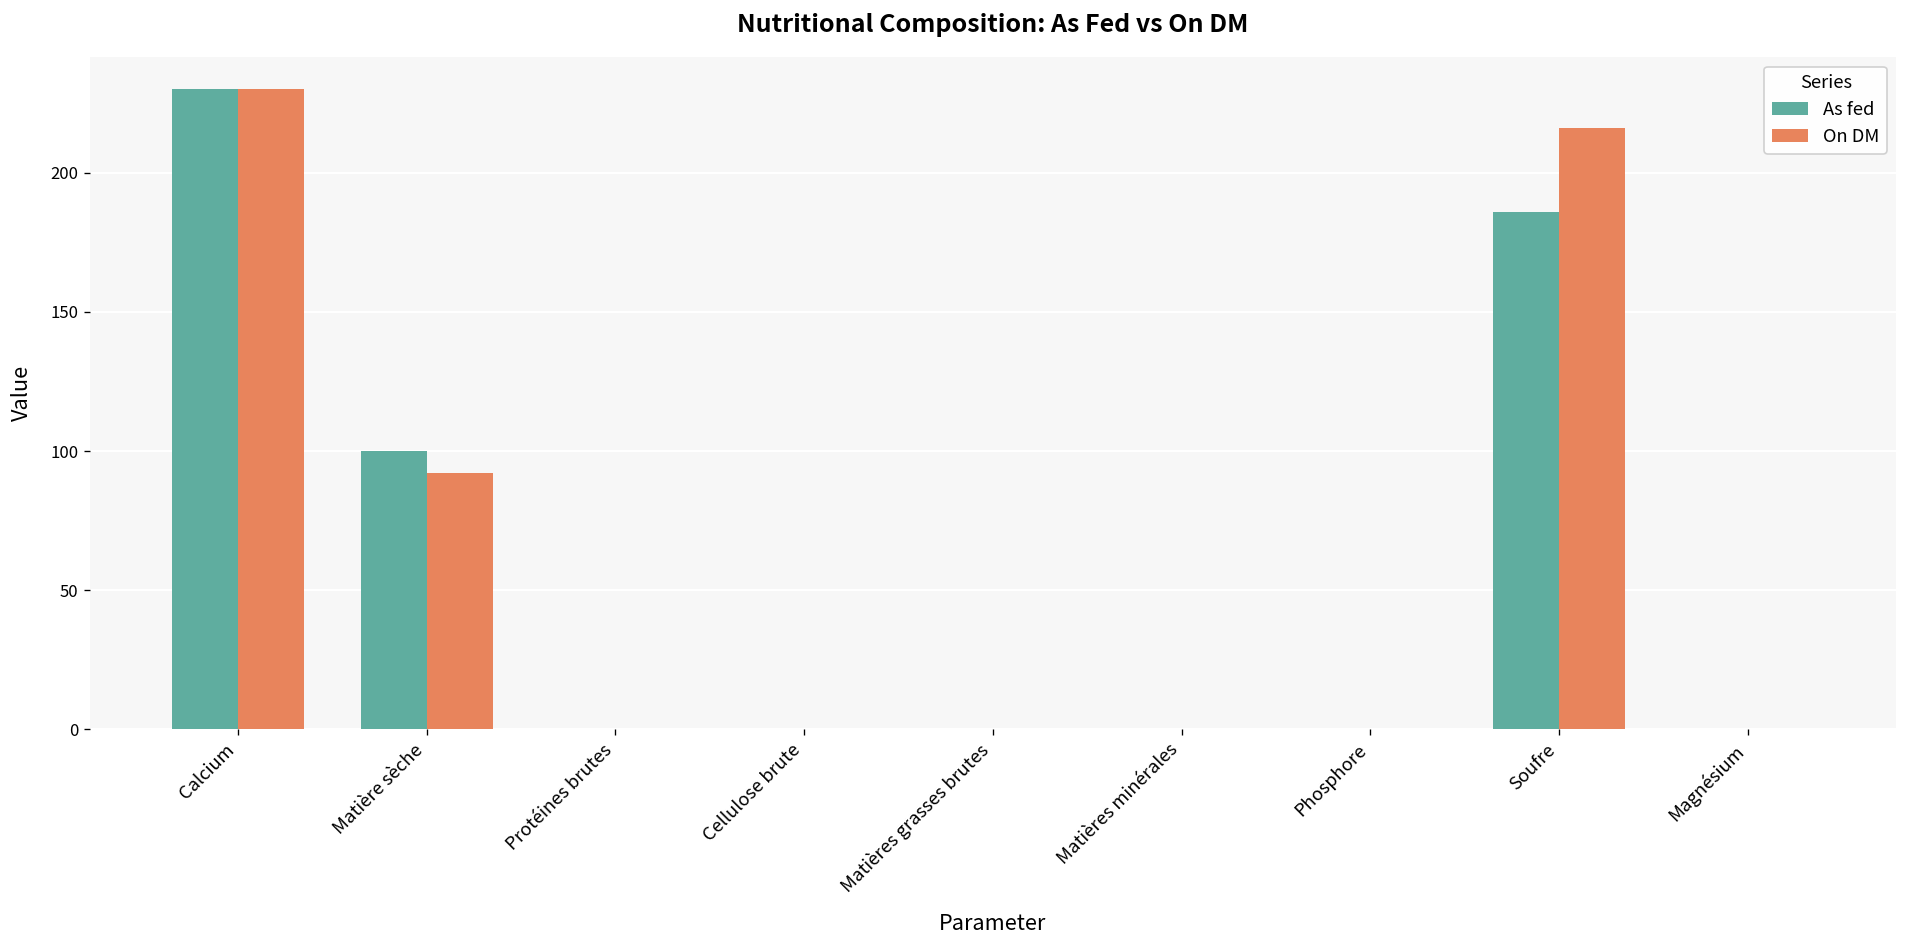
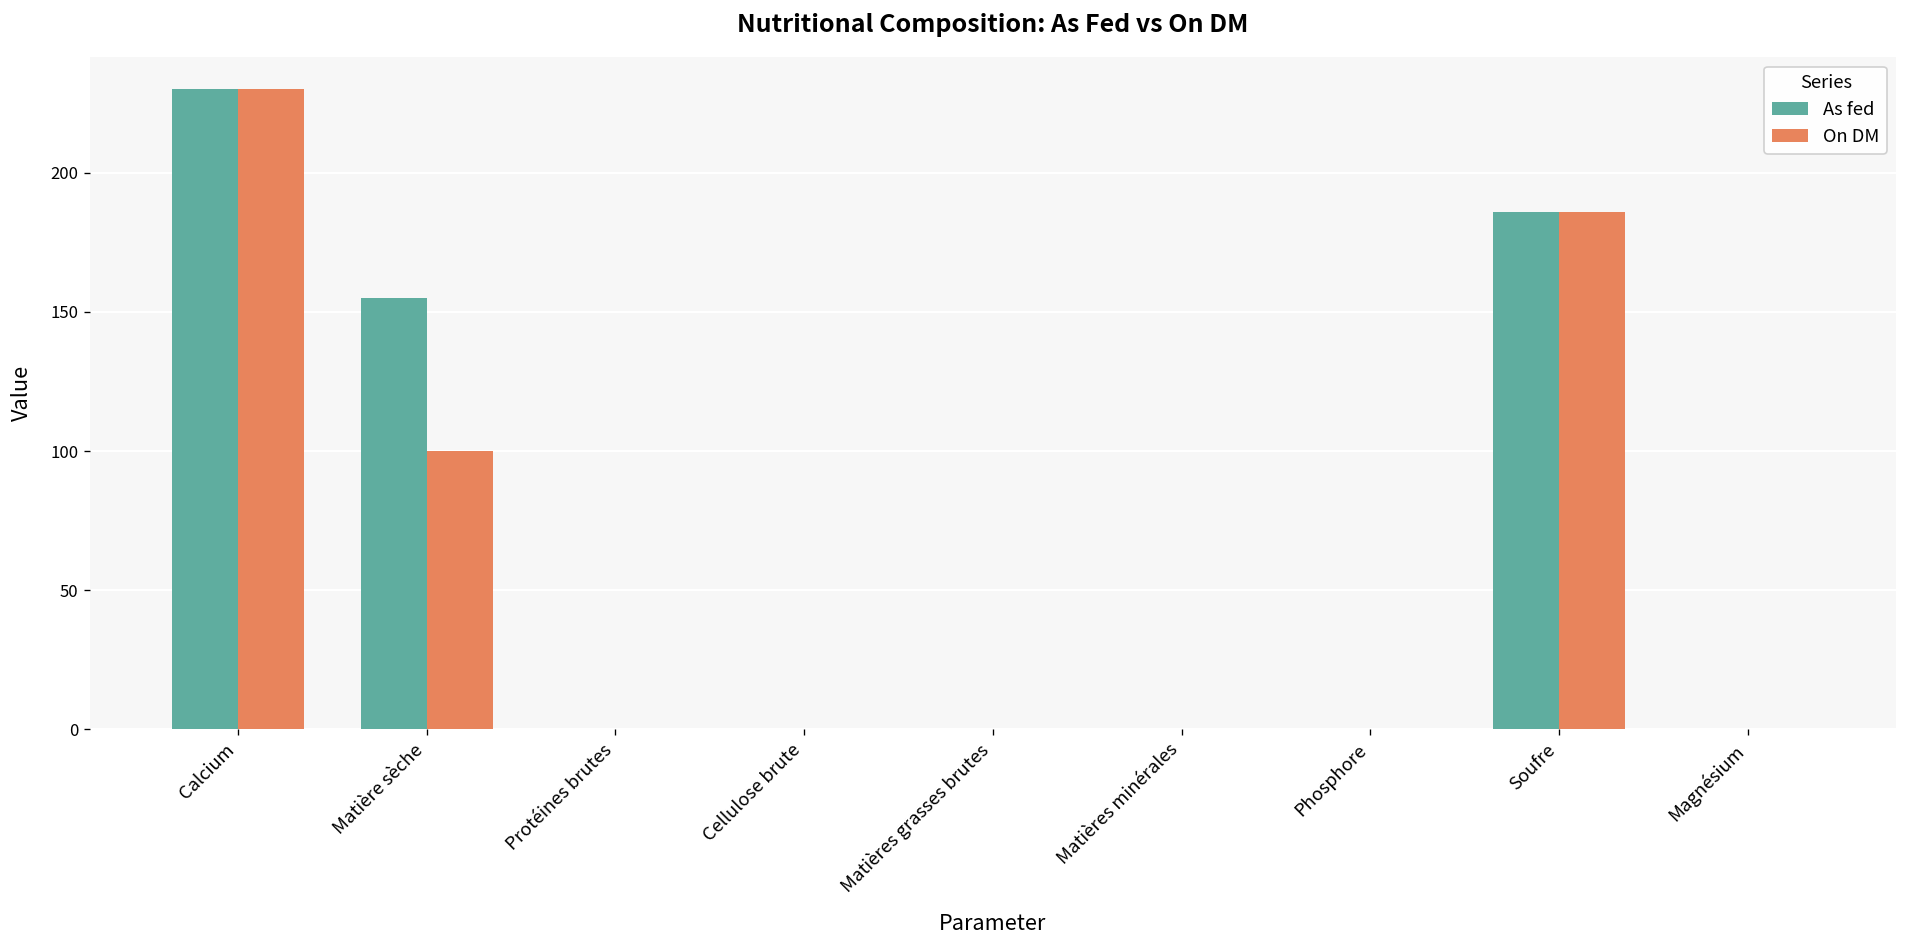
  {
    "As fed": {
      "Calcium": 230,
-     "Matière sèche": 100,
+     "Matière sèche": 155,
      "Protéines brutes": 0,
      "Cellulose brute": 0,
      "Matières grasses brutes": 0,
      "Matières minérales": 0,
      "Phosphore": 0,
      "Soufre": 186,
      "Magnésium": 0
    },
    "On DM": {
      "Calcium": 230,
-     "Matière sèche": 92,
+     "Matière sèche": 100,
      "Protéines brutes": 0,
      "Cellulose brute": 0,
      "Matières grasses brutes": 0,
      "Matières minérales": 0,
      "Phosphore": 0,
-     "Soufre": 216,
+     "Soufre": 186,
      "Magnésium": 0
    }
  }
